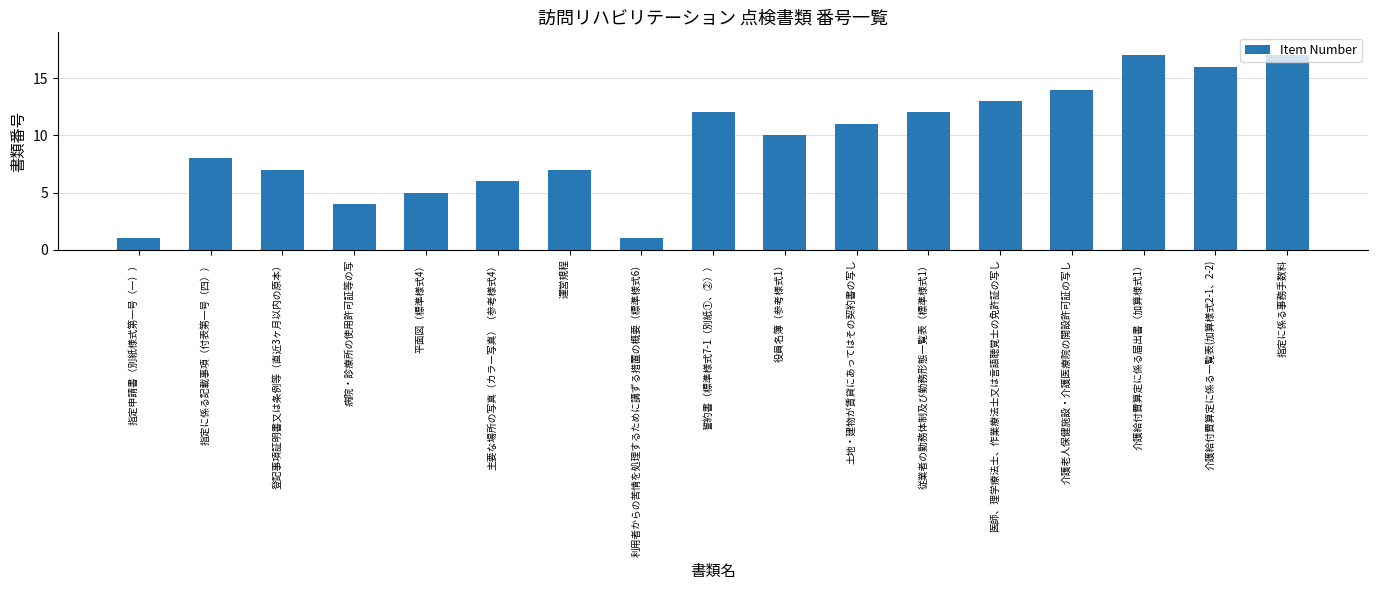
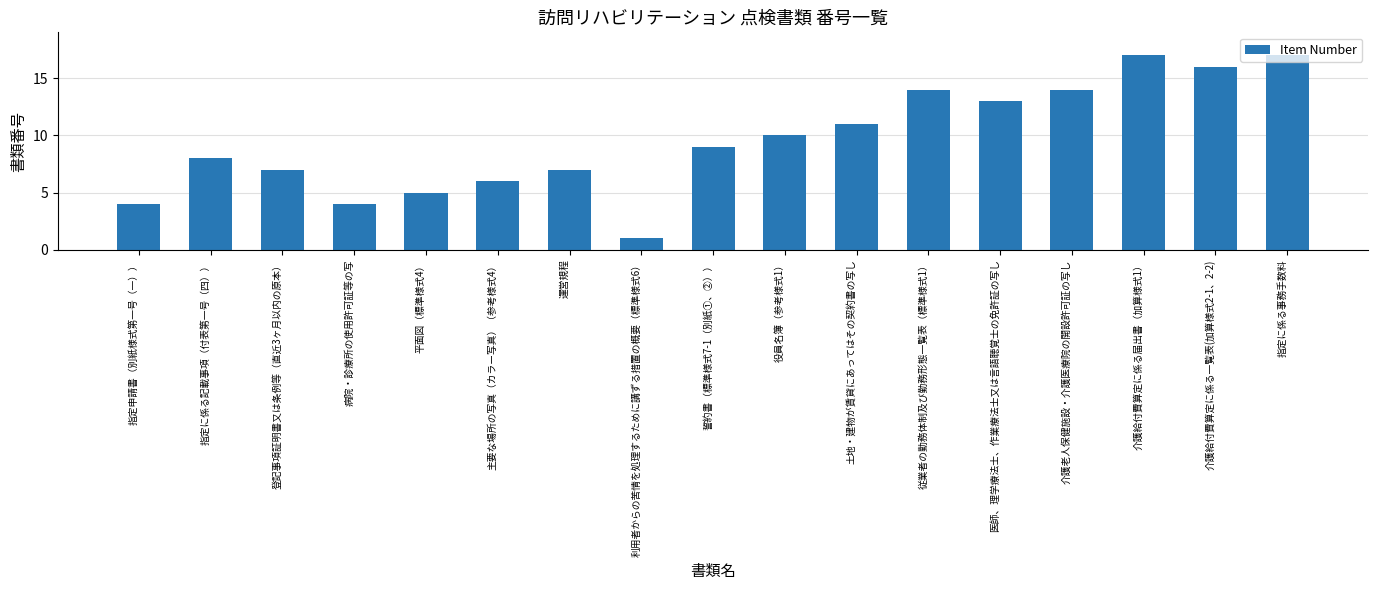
  {
-   "指定申請書（別紙様式第一号（一））": 1,
+   "指定申請書（別紙様式第一号（一））": 4,
    "指定に係る記載事項（付表第一号（四））": 8,
    "登記事項証明書又は条例等（直近3ヶ月以内の原本）": 7,
    "病院・診療所の使用許可証等の写": 4,
    "平面図（標準様式4）": 5,
    "主要な場所の写真（カラー写真）（参考様式4）": 6,
    "運営規程": 7,
    "利用者からの苦情を処理するために講ずる措置の概要（標準様式6）": 1,
-   "誓約書（標準様式7-1（別紙①、②））": 12,
+   "誓約書（標準様式7-1（別紙①、②））": 9,
    "役員名簿（参考様式1）": 10,
    "土地・建物が賃貸にあってはその契約書の写し": 11,
-   "従業者の勤務体制及び勤務形態一覧表（標準様式1）": 12,
+   "従業者の勤務体制及び勤務形態一覧表（標準様式1）": 14,
    "医師、理学療法士、作業療法士又は言語聴覚士の免許証の写し": 13,
    "介護老人保健施設・介護医療院の開設許可証の写し": 14,
    "介護給付費算定に係る届出書（加算様式1）": 17,
    "介護給付費算定に係る一覧表(加算様式2-1、2-2)": 16
  }
